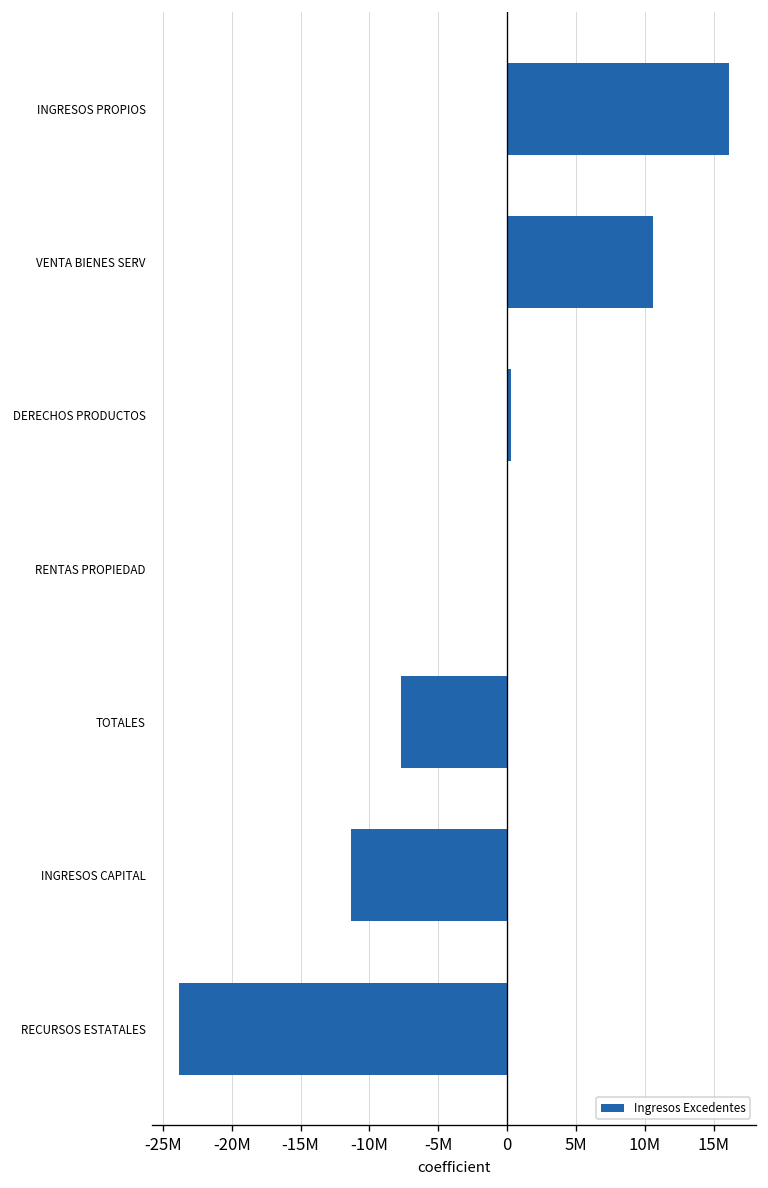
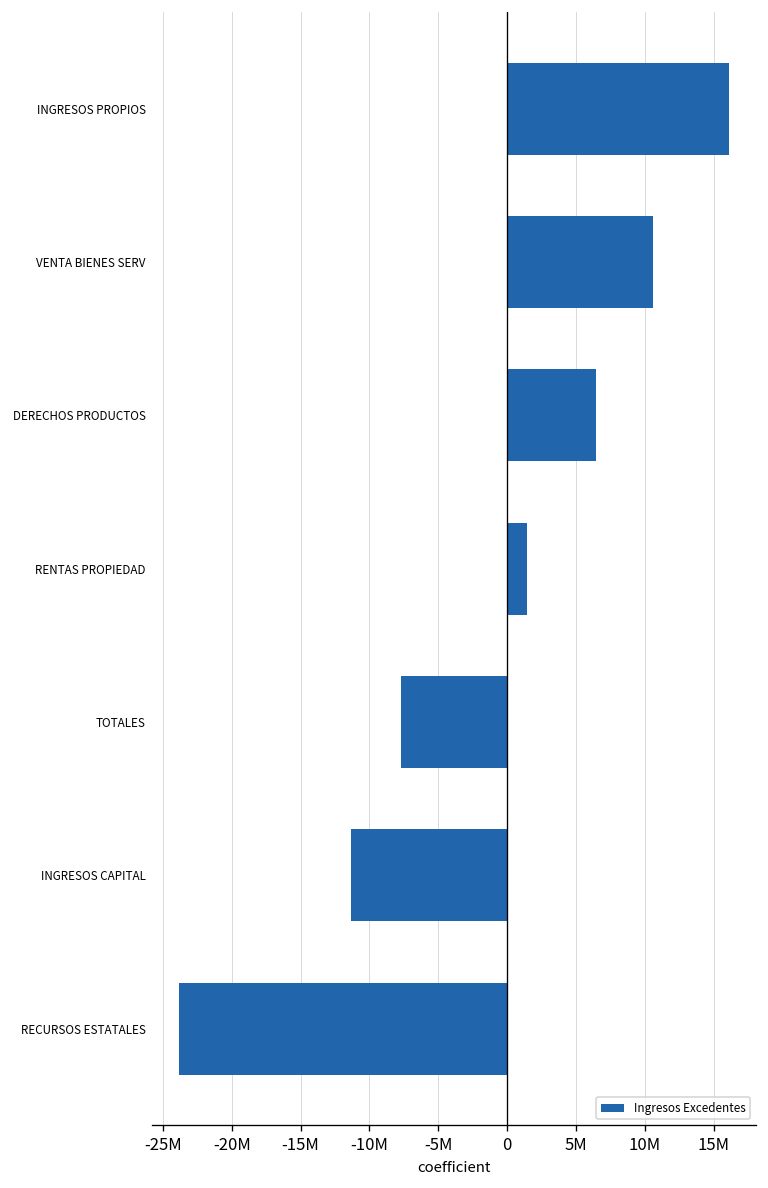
  {
    "INGRESOS PROPIOS": 16100000,
    "VENTA BIENES SERV": 10500000,
-   "DERECHOS PRODUCTOS": 300000,
-   "RENTAS PROPIEDAD": 0,
+   "DERECHOS PRODUCTOS": 6500000,
+   "RENTAS PROPIEDAD": 1500000,
    "TOTALES": -7700000,
    "INGRESOS CAPITAL": -11400000,
    "RECURSOS ESTATALES": -23800000
  }
